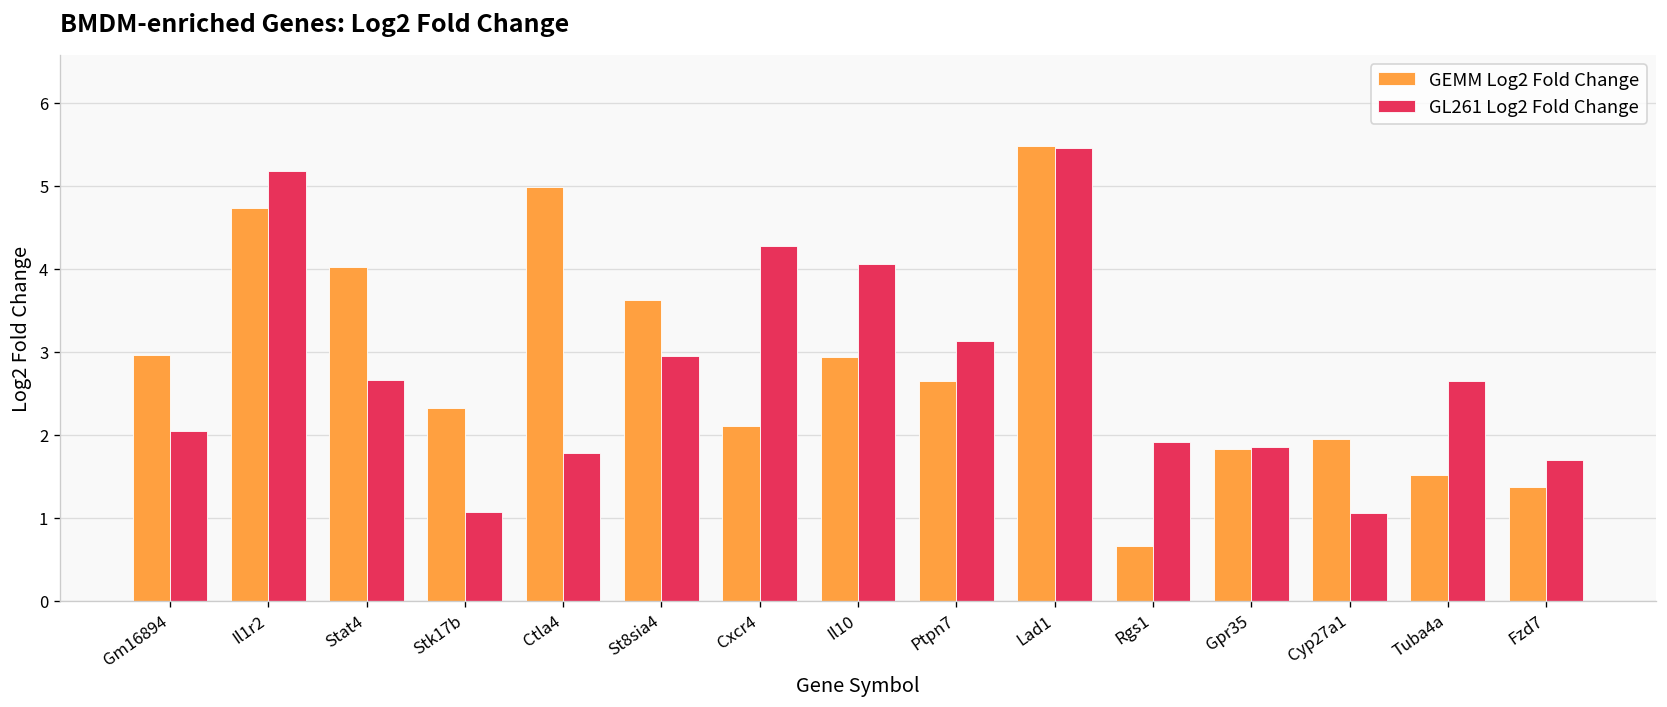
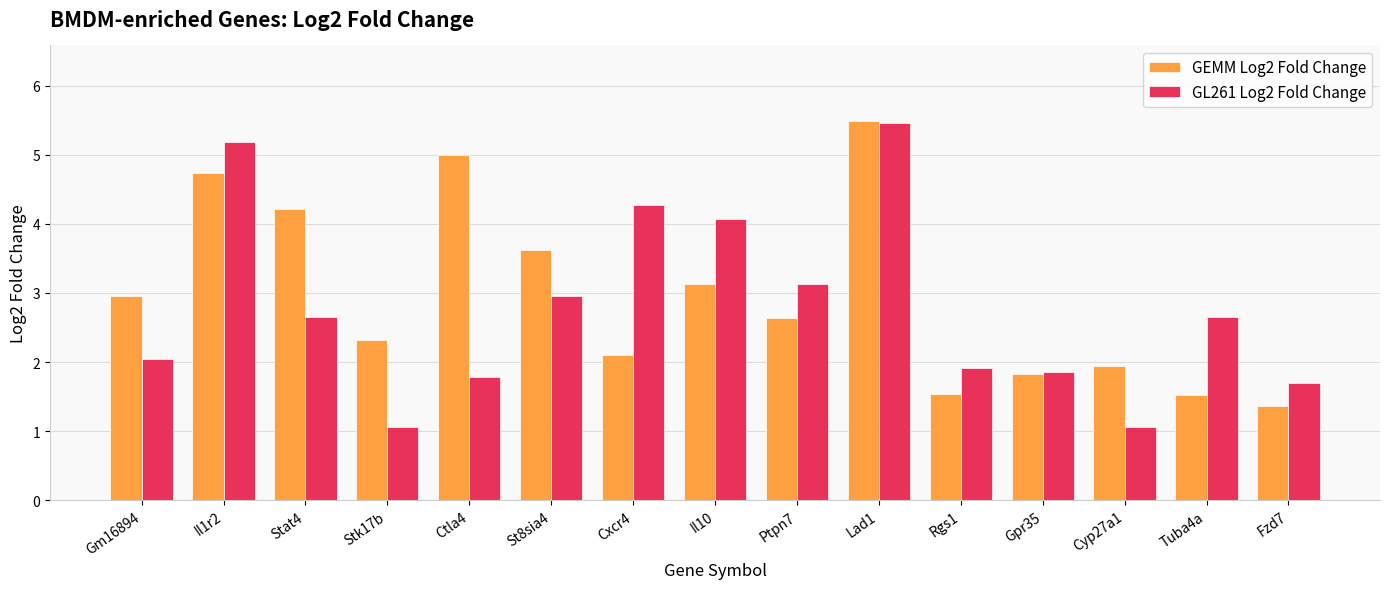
  {
    "GEMM Log2 Fold Change": {
      "Gm16894": 3.0,
      "Il1r2": 4.7,
-     "Stat4": 4.0,
+     "Stat4": 4.2,
      "Stk17b": 2.3,
      "Ctla4": 5.0,
      "St8sia4": 3.6,
      "Cxcr4": 2.1,
-     "Il10": 2.9,
+     "Il10": 3.1,
      "Ptpn7": 2.6,
      "Lad1": 5.5,
-     "Rgs1": 0.7,
+     "Rgs1": 1.5,
      "Gpr35": 1.8,
      "Cyp27a1": 1.9,
      "Tuba4a": 1.5,
      "Fzd7": 1.4
    },
    "GL261 Log2 Fold Change": {
      "Gm16894": 2.0,
      "Il1r2": 5.2,
      "Stat4": 2.7,
      "Stk17b": 1.1,
      "Ctla4": 1.8,
      "St8sia4": 3.0,
      "Cxcr4": 4.3,
      "Il10": 4.1,
      "Ptpn7": 3.1,
      "Lad1": 5.5,
      "Rgs1": 1.9,
      "Gpr35": 1.9,
      "Cyp27a1": 1.1,
      "Tuba4a": 2.7,
      "Fzd7": 1.7
    }
  }
